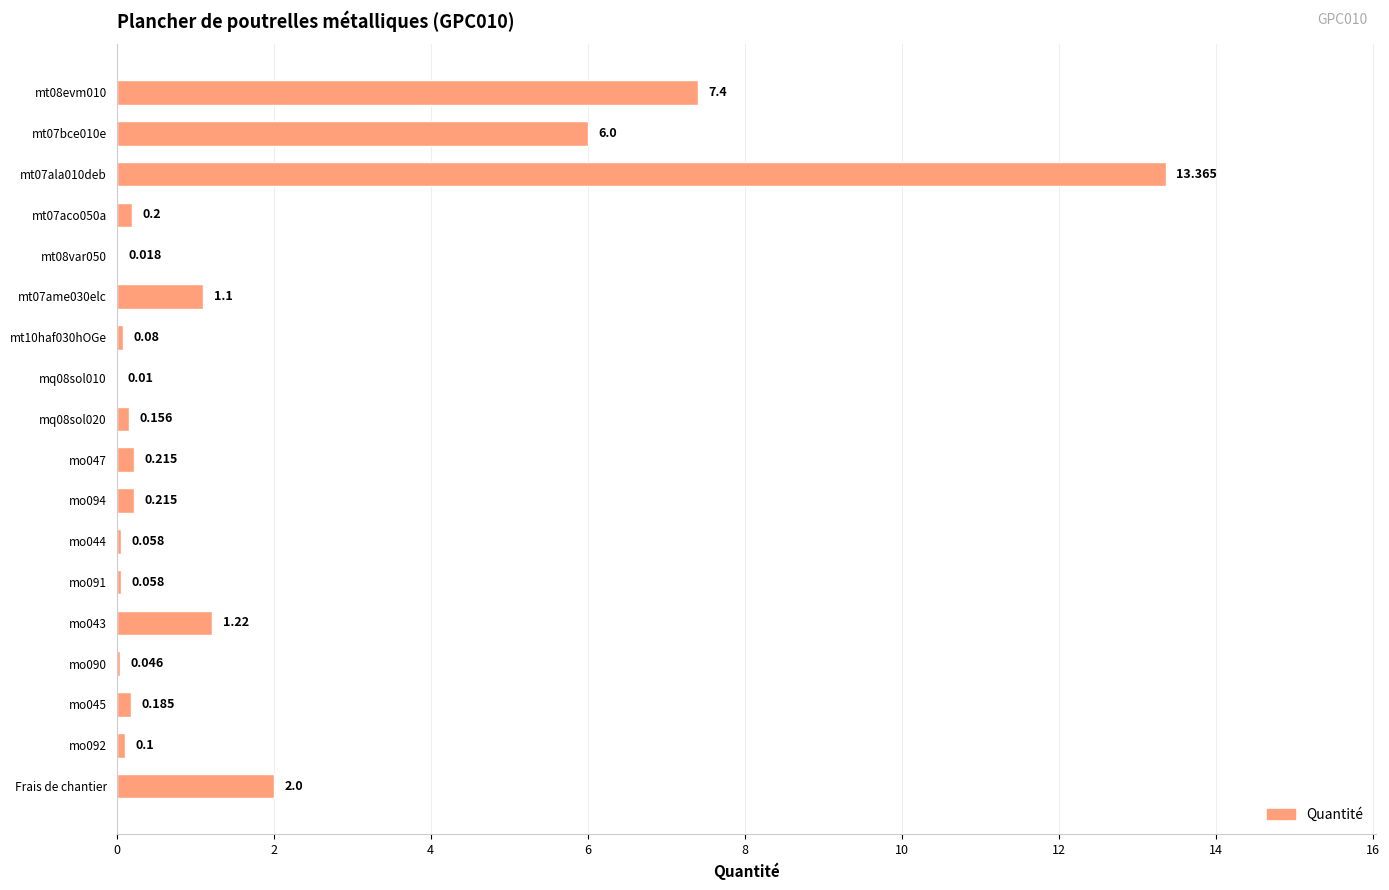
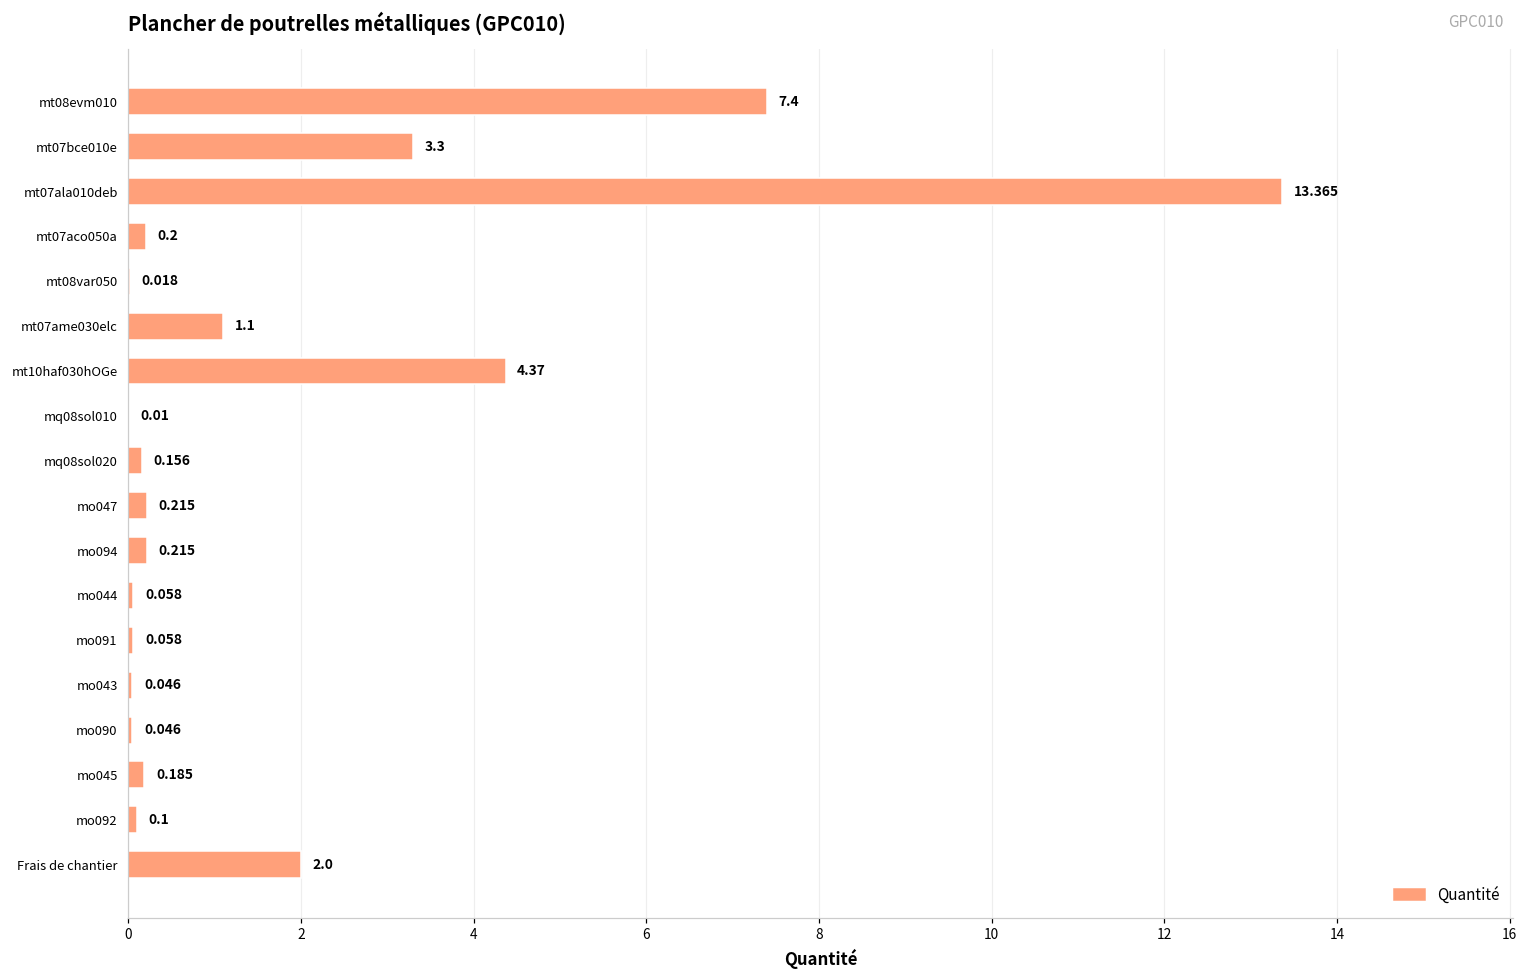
  {
    "mt08evm010": 7.4,
-   "mt07bce010e": 6.0,
+   "mt07bce010e": 3.3,
    "mt07ala010deb": 13.365,
    "mt07aco050a": 0.2,
    "mt08var050": 0.018,
    "mt07ame030elc": 1.1,
-   "mt10haf030hOGe": 0.08,
+   "mt10haf030hOGe": 4.37,
    "mq08sol010": 0.01,
    "mq08sol020": 0.156,
    "mo047": 0.215,
    "mo094": 0.215,
    "mo044": 0.058,
    "mo091": 0.058,
-   "mo043": 1.22,
+   "mo043": 0.046,
    "mo090": 0.046,
    "mo045": 0.185,
    "mo092": 0.1,
    "Frais de chantier": 2.0
  }
